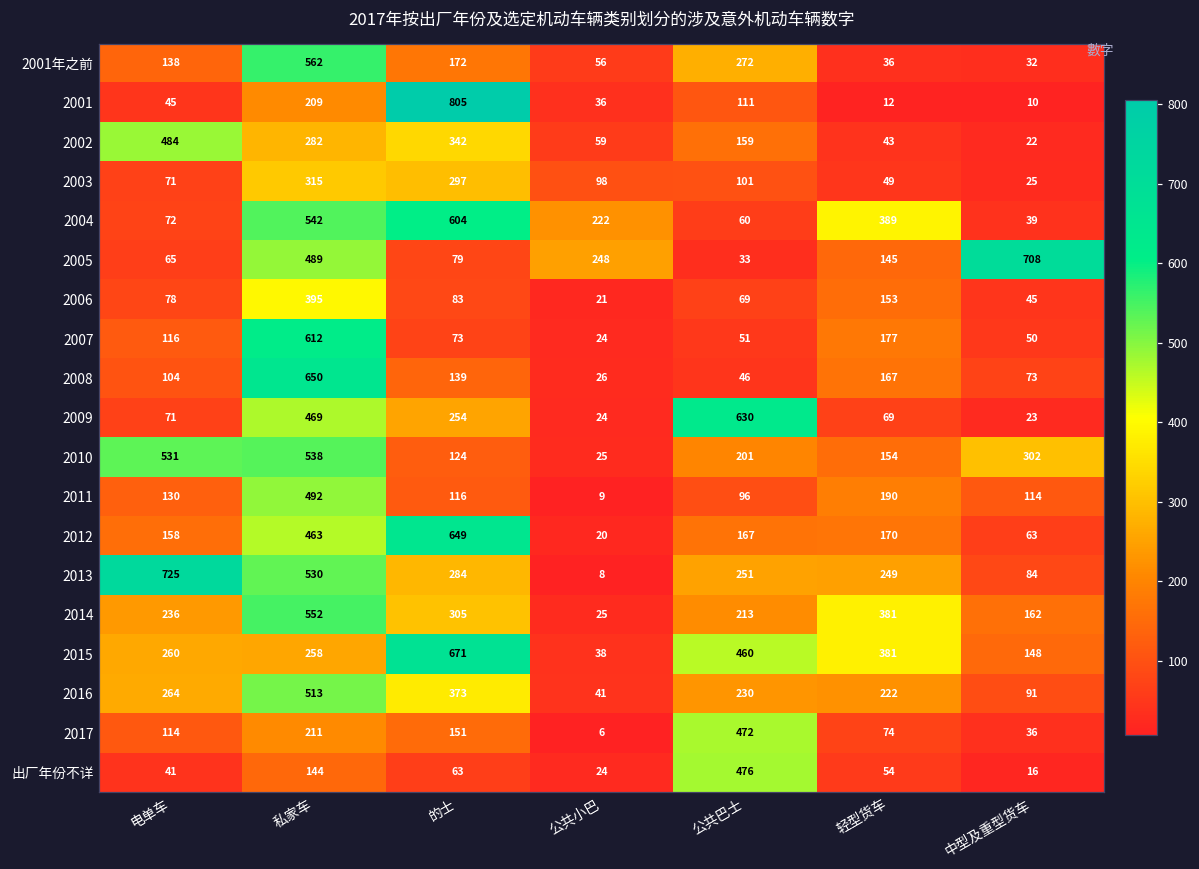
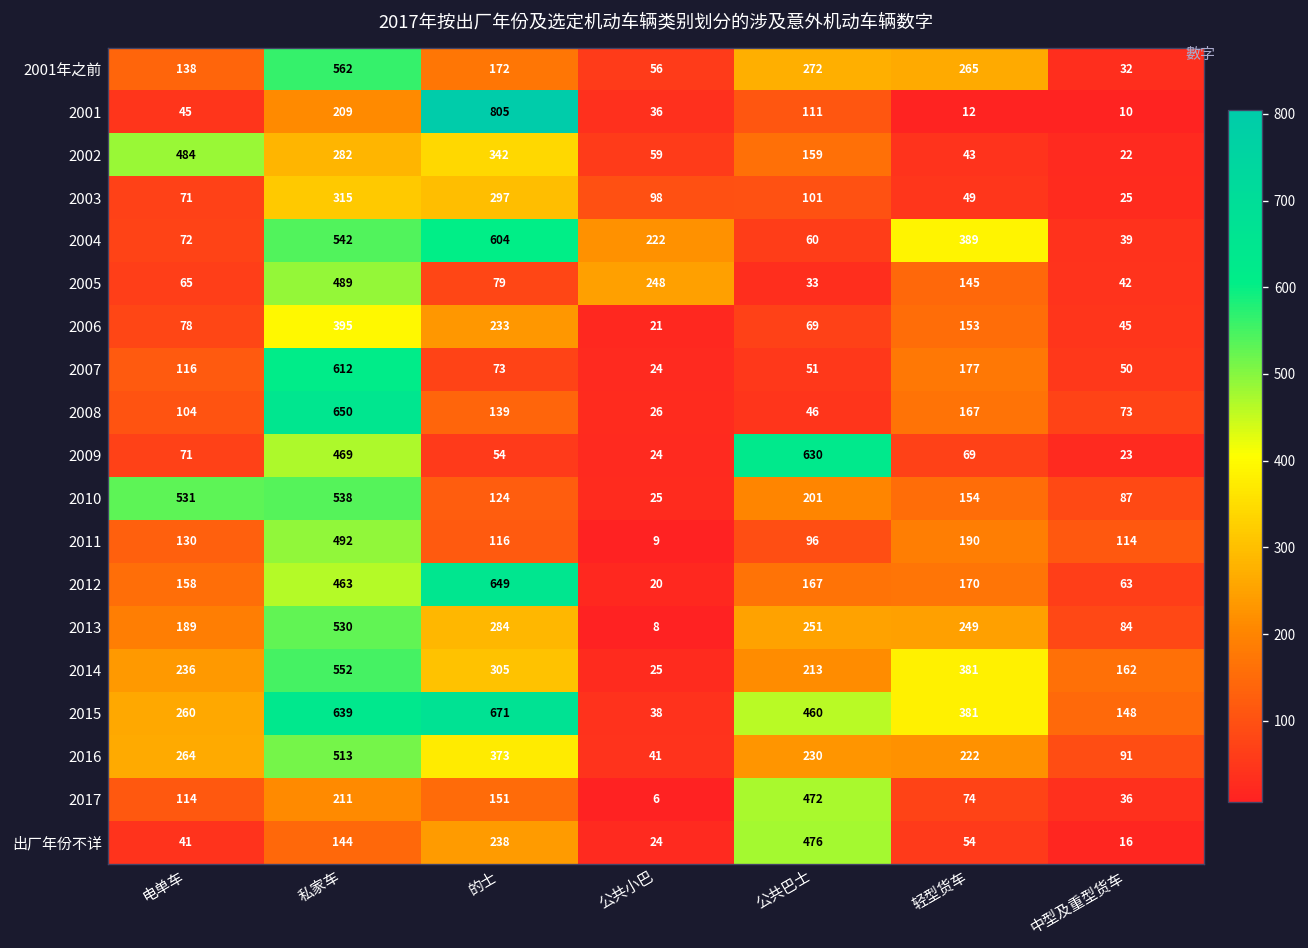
  {
    "2001年之前": {
      "电单车": 138,
      "私家车": 562,
      "的士": 172,
      "公共小巴": 56,
      "公共巴士": 272,
-     "轻型货车": 36
+     "轻型货车": 265
    },
    "2001": {
      "电单车": 45,
      "私家车": 209,
      "的士": 805,
      "公共小巴": 36,
      "公共巴士": 111,
      "轻型货车": 12,
      "中型及重型货车": 10
    },
    "2002": {
      "电单车": 484,
      "私家车": 282,
      "的士": 342,
      "公共小巴": 59,
      "公共巴士": 159,
      "轻型货车": 43,
      "中型及重型货车": 22
    },
    "2003": {
      "电单车": 71,
      "私家车": 315,
      "的士": 297,
      "公共小巴": 98,
      "公共巴士": 101,
      "轻型货车": 49,
      "中型及重型货车": 25
    },
    "2004": {
      "电单车": 72,
      "私家车": 542,
      "的士": 604,
      "公共小巴": 222,
      "公共巴士": 60,
      "轻型货车": 389,
      "中型及重型货车": 39
    },
    "2005": {
      "电单车": 65,
      "私家车": 489,
      "的士": 79,
      "公共小巴": 248,
      "公共巴士": 33,
      "轻型货车": 145,
-     "中型及重型货车": 708
+     "中型及重型货车": 42
    },
    "2006": {
      "电单车": 78,
      "私家车": 395,
-     "的士": 83,
+     "的士": 233,
      "公共小巴": 21,
      "公共巴士": 69,
      "轻型货车": 153,
      "中型及重型货车": 45
    },
    "2007": {
      "电单车": 116,
      "私家车": 612,
      "的士": 73,
      "公共小巴": 24,
      "公共巴士": 51,
      "轻型货车": 177,
      "中型及重型货车": 50
    },
    "2008": {
      "电单车": 104,
      "私家车": 650,
      "的士": 139,
      "公共小巴": 26,
      "公共巴士": 46,
      "轻型货车": 167,
      "中型及重型货车": 73
    },
    "2009": {
      "电单车": 71,
      "私家车": 469,
-     "的士": 254,
+     "的士": 54,
      "公共小巴": 24,
      "公共巴士": 630,
      "轻型货车": 69,
      "中型及重型货车": 23
    },
    "2010": {
      "电单车": 531,
      "私家车": 538,
      "的士": 124,
      "公共小巴": 25,
      "公共巴士": 201,
      "轻型货车": 154,
-     "中型及重型货车": 302
+     "中型及重型货车": 87
    },
    "2011": {
      "电单车": 130,
      "私家车": 492,
      "的士": 116,
      "公共小巴": 9,
      "公共巴士": 96,
      "轻型货车": 190,
      "中型及重型货车": 114
    },
    "2012": {
      "电单车": 158,
      "私家车": 463,
      "的士": 649,
      "公共小巴": 20,
      "公共巴士": 167,
      "轻型货车": 170,
      "中型及重型货车": 63
    },
    "2013": {
-     "电单车": 725,
+     "电单车": 189,
      "私家车": 530,
      "的士": 284,
      "公共小巴": 8,
      "公共巴士": 251,
      "轻型货车": 249,
      "中型及重型货车": 84
    },
    "2014": {
      "电单车": 236,
      "私家车": 552,
      "的士": 305,
      "公共小巴": 25,
      "公共巴士": 213,
      "轻型货车": 381,
      "中型及重型货车": 162
    },
    "2015": {
      "电单车": 260,
-     "私家车": 258,
+     "私家车": 639,
      "的士": 671,
      "公共小巴": 38,
      "公共巴士": 460,
      "轻型货车": 381,
      "中型及重型货车": 148
    },
    "2016": {
      "电单车": 264,
      "私家车": 513,
      "的士": 373,
      "公共小巴": 41,
      "公共巴士": 230,
      "轻型货车": 222,
      "中型及重型货车": 91
    },
    "2017": {
      "电单车": 114,
      "私家车": 211,
      "的士": 151,
      "公共小巴": 6,
      "公共巴士": 472,
      "轻型货车": 74,
      "中型及重型货车": 36
    },
    "出厂年份不详": {
      "电单车": 41,
      "私家车": 144,
-     "的士": 63,
+     "的士": 238,
      "公共小巴": 24,
      "公共巴士": 476,
      "轻型货车": 54,
      "中型及重型货车": 16
    }
  }
